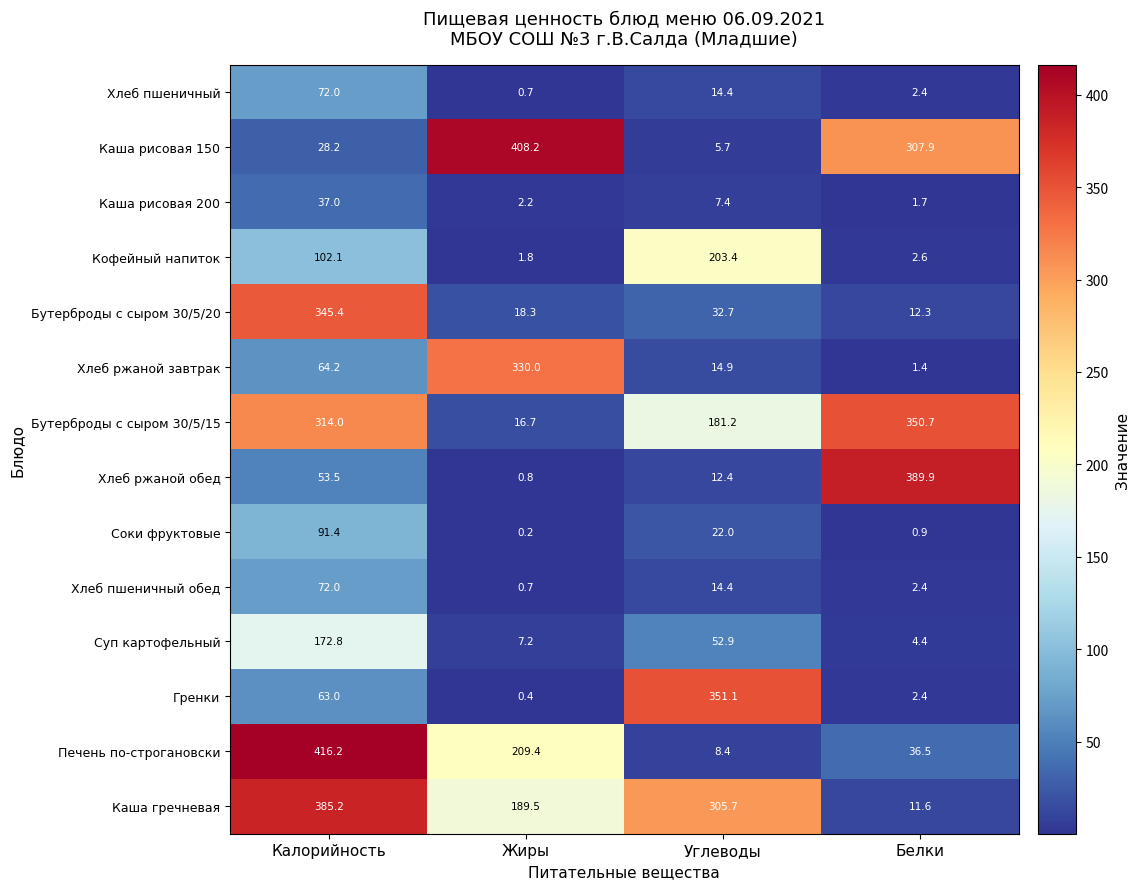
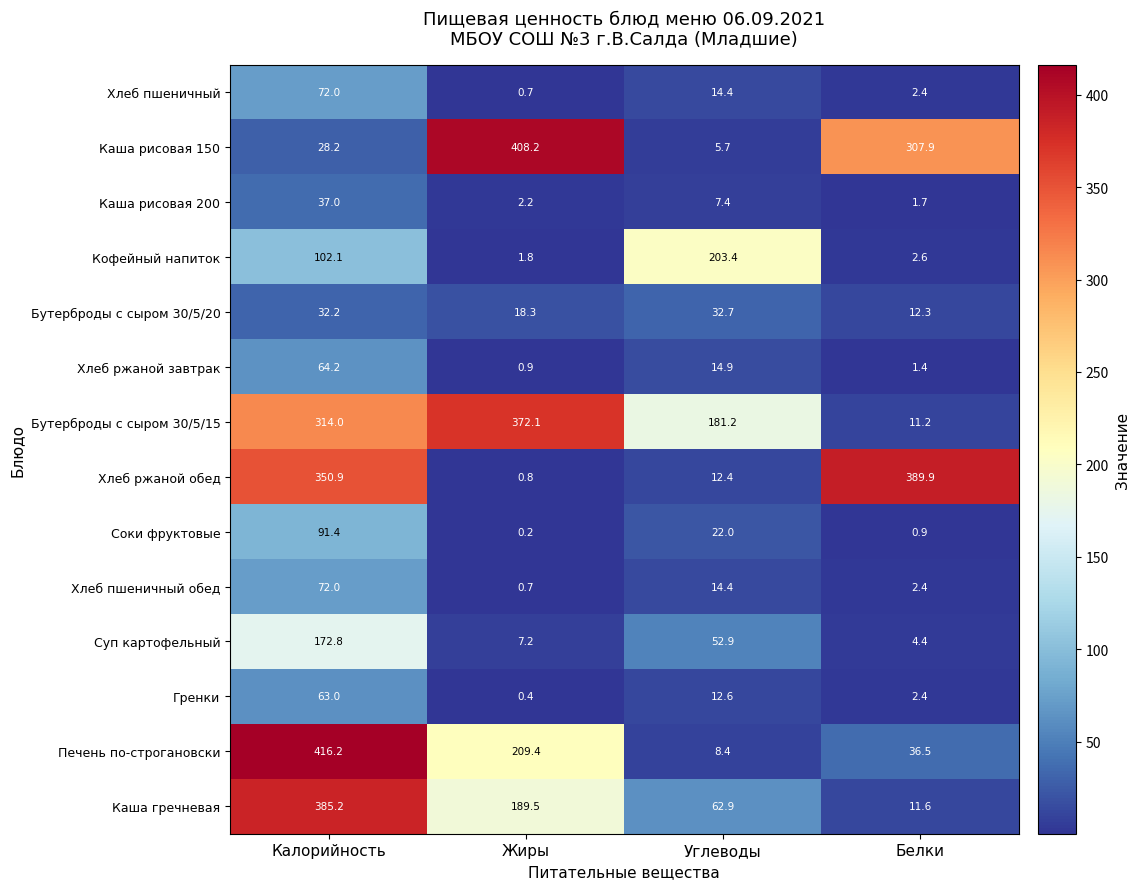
  {
    "Хлеб пшеничный": {
      "Калорийность": 72.0,
      "Жиры": 0.7,
      "Углеводы": 14.4,
      "Белки": 2.4
    },
    "Каша рисовая 150": {
      "Калорийность": 28.2,
      "Жиры": 408.2,
      "Углеводы": 5.7,
      "Белки": 307.9
    },
    "Каша рисовая 200": {
      "Калорийность": 37.0,
      "Жиры": 2.2,
      "Углеводы": 7.4,
      "Белки": 1.7
    },
    "Кофейный напиток": {
      "Калорийность": 102.1,
      "Жиры": 1.8,
      "Углеводы": 203.4,
      "Белки": 2.6
    },
    "Бутерброды с сыром 30/5/20": {
-     "Калорийность": 345.4,
+     "Калорийность": 32.2,
      "Жиры": 18.3,
      "Углеводы": 32.7,
      "Белки": 12.3
    },
    "Хлеб ржаной завтрак": {
      "Калорийность": 64.2,
-     "Жиры": 330.0,
+     "Жиры": 0.9,
      "Углеводы": 14.9,
      "Белки": 1.4
    },
    "Бутерброды с сыром 30/5/15": {
      "Калорийность": 314.0,
-     "Жиры": 16.7,
+     "Жиры": 372.1,
      "Углеводы": 181.2,
-     "Белки": 350.7
+     "Белки": 11.2
    },
    "Хлеб ржаной обед": {
-     "Калорийность": 53.5,
+     "Калорийность": 350.9,
      "Жиры": 0.8,
      "Углеводы": 12.4,
      "Белки": 389.9
    },
    "Соки фруктовые": {
      "Калорийность": 91.4,
      "Жиры": 0.2,
      "Углеводы": 22.0,
      "Белки": 0.9
    },
    "Хлеб пшеничный обед": {
      "Калорийность": 72.0,
      "Жиры": 0.7,
      "Углеводы": 14.4,
      "Белки": 2.4
    },
    "Суп картофельный": {
      "Калорийность": 172.8,
      "Жиры": 7.2,
      "Углеводы": 52.9,
      "Белки": 4.4
    },
    "Гренки": {
      "Калорийность": 63.0,
      "Жиры": 0.4,
-     "Углеводы": 351.1,
+     "Углеводы": 12.6,
      "Белки": 2.4
    },
    "Печень по-строгановски": {
      "Калорийность": 416.2,
      "Жиры": 209.4,
      "Углеводы": 8.4,
      "Белки": 36.5
    },
    "Каша гречневая": {
      "Калорийность": 385.2,
      "Жиры": 189.5,
-     "Углеводы": 305.7,
+     "Углеводы": 62.9,
      "Белки": 11.6
    }
  }
